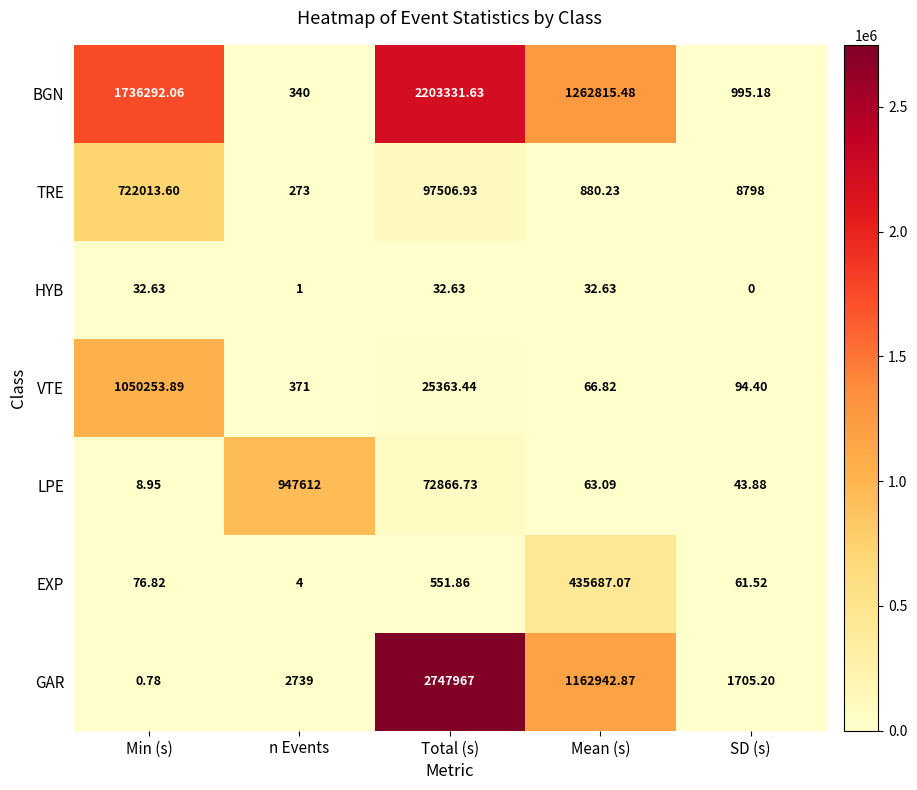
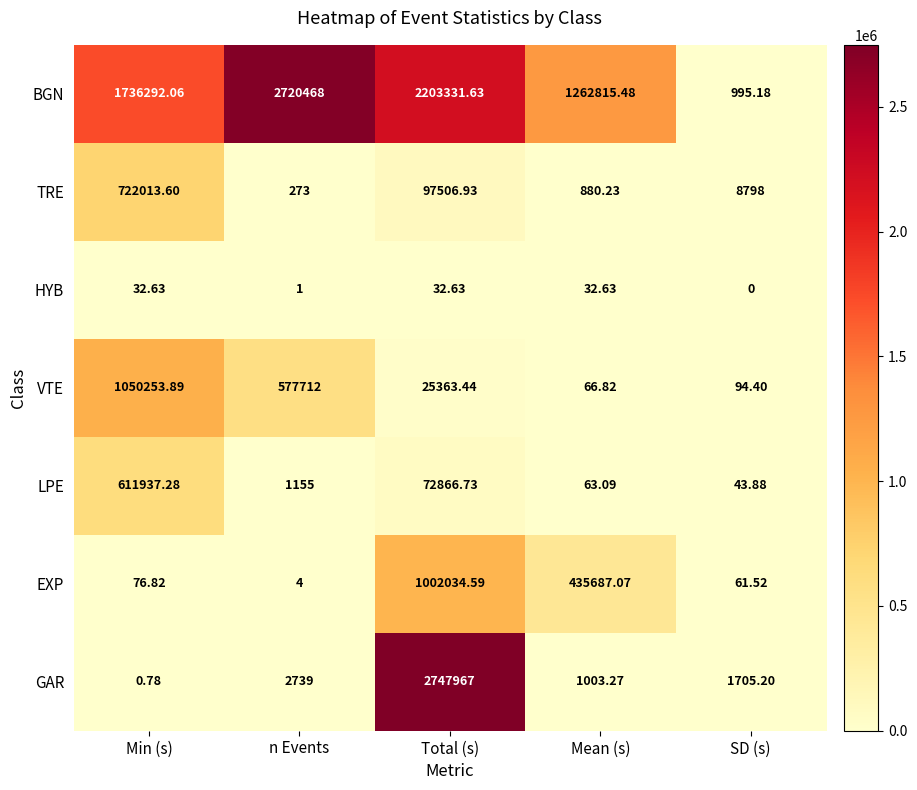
  {
    "BGN": {
      "Min (s)": 1736292.06,
-     "n Events": 340,
+     "n Events": 2720468,
      "Total (s)": 2203331.63,
      "Mean (s)": 1262815.48,
      "SD (s)": 995.18
    },
    "TRE": {
      "Min (s)": 722013.60,
      "n Events": 273,
      "Total (s)": 97506.93,
      "Mean (s)": 880.23,
      "SD (s)": 8798
    },
    "HYB": {
      "Min (s)": 32.63,
      "n Events": 1,
      "Total (s)": 32.63,
      "Mean (s)": 32.63,
      "SD (s)": 0
    },
    "VTE": {
      "Min (s)": 1050253.89,
-     "n Events": 371,
+     "n Events": 577712,
      "Total (s)": 25363.44,
      "Mean (s)": 66.82,
      "SD (s)": 94.40
    },
    "LPE": {
-     "Min (s)": 8.95,
-     "n Events": 947612,
+     "Min (s)": 611937.28,
+     "n Events": 1155,
      "Total (s)": 72866.73,
      "Mean (s)": 63.09,
      "SD (s)": 43.88
    },
    "EXP": {
      "Min (s)": 76.82,
      "n Events": 4,
-     "Total (s)": 551.86,
+     "Total (s)": 1002034.59,
      "Mean (s)": 435687.07,
      "SD (s)": 61.52
    },
    "GAR": {
      "Min (s)": 0.78,
      "n Events": 2739,
      "Total (s)": 2747967,
-     "Mean (s)": 1162942.87,
+     "Mean (s)": 1003.27,
      "SD (s)": 1705.20
    }
  }
